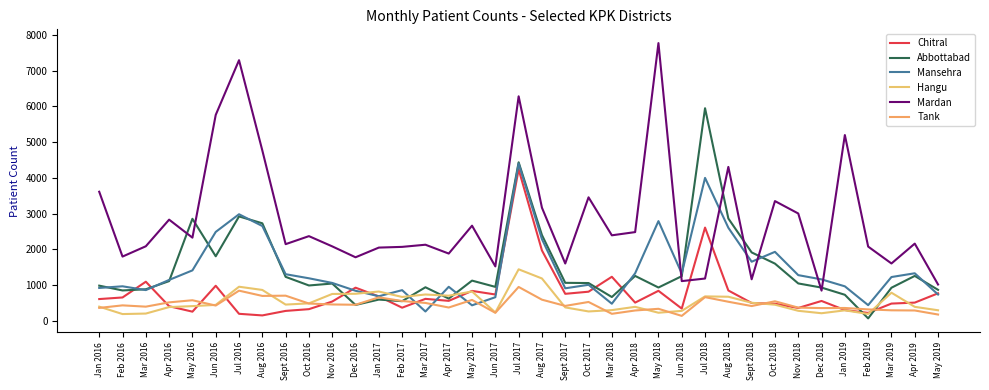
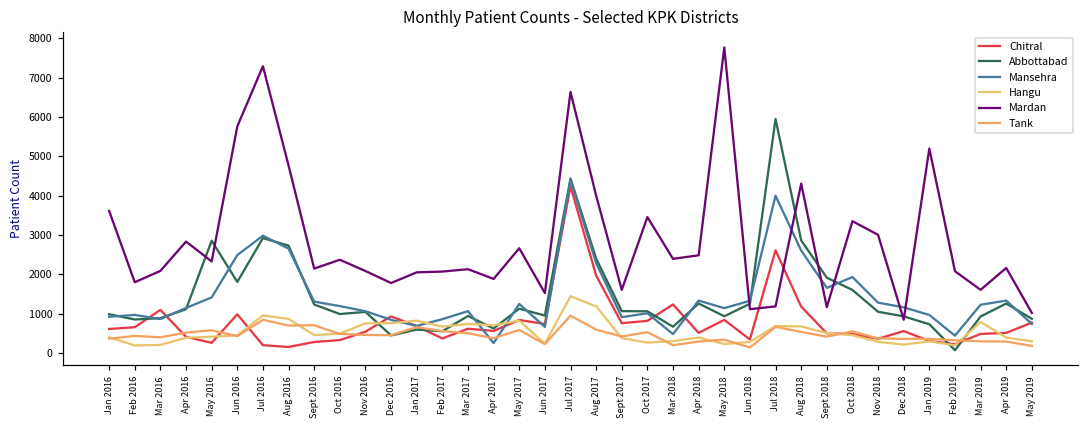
  {
    "Chitral": {
      "Jan 2016": 600,
      "Feb 2016": 700,
      "Mar 2016": 1100,
      "May 2016": 300,
      "Jun 2016": 1000,
      "Jul 2016": 200,
      "Aug 2016": 200,
      "Sept 2016": 300,
      "Oct 2016": 300,
      "Nov 2016": 500,
      "Dec 2016": 900,
      "Feb 2017": 400,
      "Mar 2017": 600,
      "Jun 2017": 700,
      "Jul 2017": 4200,
      "Aug 2017": 2000,
      "Sept 2017": 800,
      "Oct 2017": 800,
      "Mar 2018": 1200,
      "Apr 2018": 500,
      "May 2018": 800,
      "Jul 2018": 2600,
-     "Aug 2018": 900,
+     "Aug 2018": 1200,
      "Dec 2018": 600,
      "Mar 2019": 500,
      "Apr 2019": 500
    },
    "Abbottabad": {
      "Feb 2016": 900,
      "May 2016": 2900,
      "Jun 2016": 1800,
      "Aug 2016": 2700,
      "Sept 2016": 1200,
      "Oct 2016": 1000,
      "Mar 2017": 900,
      "May 2017": 1100,
      "Jun 2017": 1000,
      "Aug 2017": 2400,
      "Sept 2017": 1100,
      "Mar 2018": 700,
      "Apr 2018": 1300,
      "May 2018": 900,
      "Jun 2018": 1300,
      "Jul 2018": 5900,
      "Aug 2018": 2900,
      "Sept 2018": 1900,
      "Oct 2018": 1600,
      "Nov 2018": 1000,
      "Dec 2018": 900,
      "Jan 2019": 700,
      "Feb 2019": 100,
      "Mar 2019": 900,
      "Apr 2019": 1300,
      "May 2019": 900
    },
    "Mansehra": {
      "Feb 2016": 1000,
      "May 2016": 1400,
      "Jun 2016": 2500,
      "Aug 2016": 2700,
      "Sept 2016": 1300,
      "Oct 2016": 1200,
      "Dec 2016": 800,
      "Feb 2017": 900,
-     "Mar 2017": 300,
-     "Apr 2017": 1000,
-     "May 2017": 400,
+     "Mar 2017": 1100,
+     "Apr 2017": 300,
+     "May 2017": 1200,
      "Jun 2017": 700,
      "Aug 2017": 2300,
      "Sept 2017": 900,
      "Mar 2018": 500,
      "Apr 2018": 1300,
-     "May 2018": 2800,
+     "May 2018": 1100,
      "Jun 2018": 1300,
      "Jul 2018": 4000,
      "Aug 2018": 2600,
      "Sept 2018": 1700,
      "Oct 2018": 1900,
      "Nov 2018": 1300,
      "Dec 2018": 1200,
      "Jan 2019": 1000,
      "Feb 2019": 400,
      "Mar 2019": 1200,
      "Apr 2019": 1300
    },
    "Mardan": {
      "Jan 2016": 3600,
      "Feb 2016": 1800,
      "Mar 2016": 2100,
      "Apr 2016": 2800,
      "May 2016": 2300,
      "Jun 2016": 5800,
      "Jul 2016": 7300,
      "Aug 2016": 4800,
      "Sept 2016": 2100,
      "Oct 2016": 2400,
      "Nov 2016": 2100,
      "Dec 2016": 1800,
      "Jan 2017": 2100,
      "Feb 2017": 2100,
      "Mar 2017": 2100,
      "Apr 2017": 1900,
      "May 2017": 2700,
      "Jun 2017": 1500,
-     "Jul 2017": 6300,
-     "Aug 2017": 3200,
+     "Jul 2017": 6600,
+     "Aug 2017": 4000,
      "Sept 2017": 1600,
      "Oct 2017": 3500,
      "Mar 2018": 2400,
      "Apr 2018": 2500,
      "May 2018": 7800,
      "Jun 2018": 1100,
      "Jul 2018": 1200,
      "Aug 2018": 4300,
      "Sept 2018": 1200,
      "Oct 2018": 3400,
      "Nov 2018": 3000,
      "Dec 2018": 800,
      "Jan 2019": 5200,
      "Feb 2019": 2100,
      "Mar 2019": 1600,
      "Apr 2019": 2200,
      "May 2019": 1000
    }
  }
